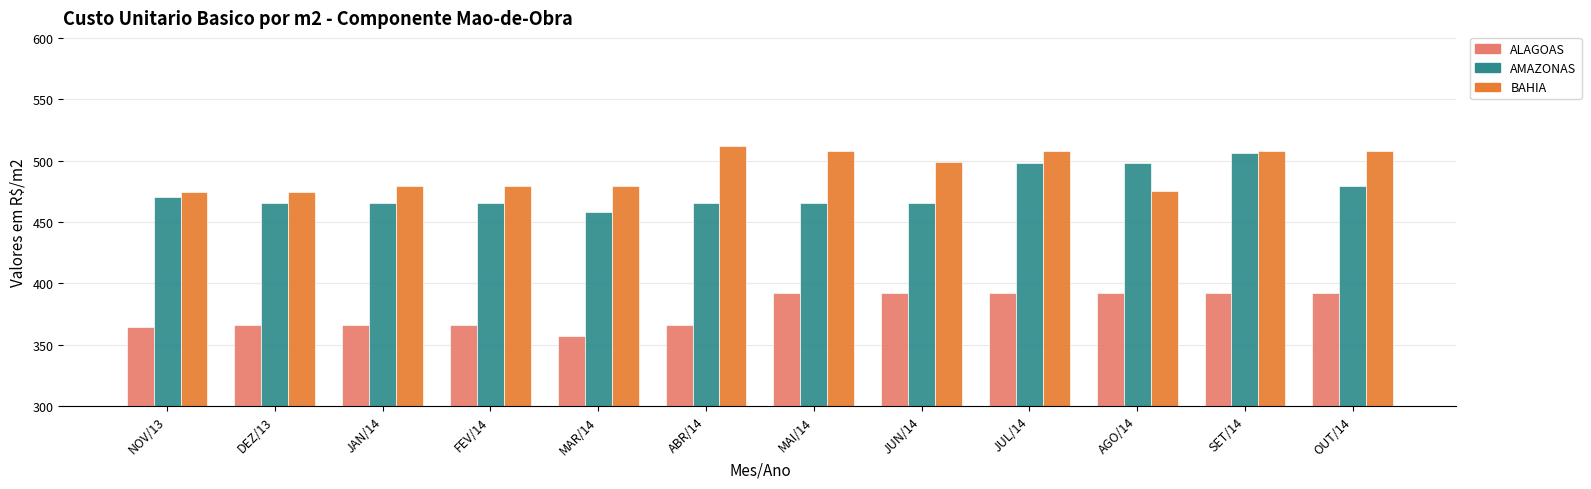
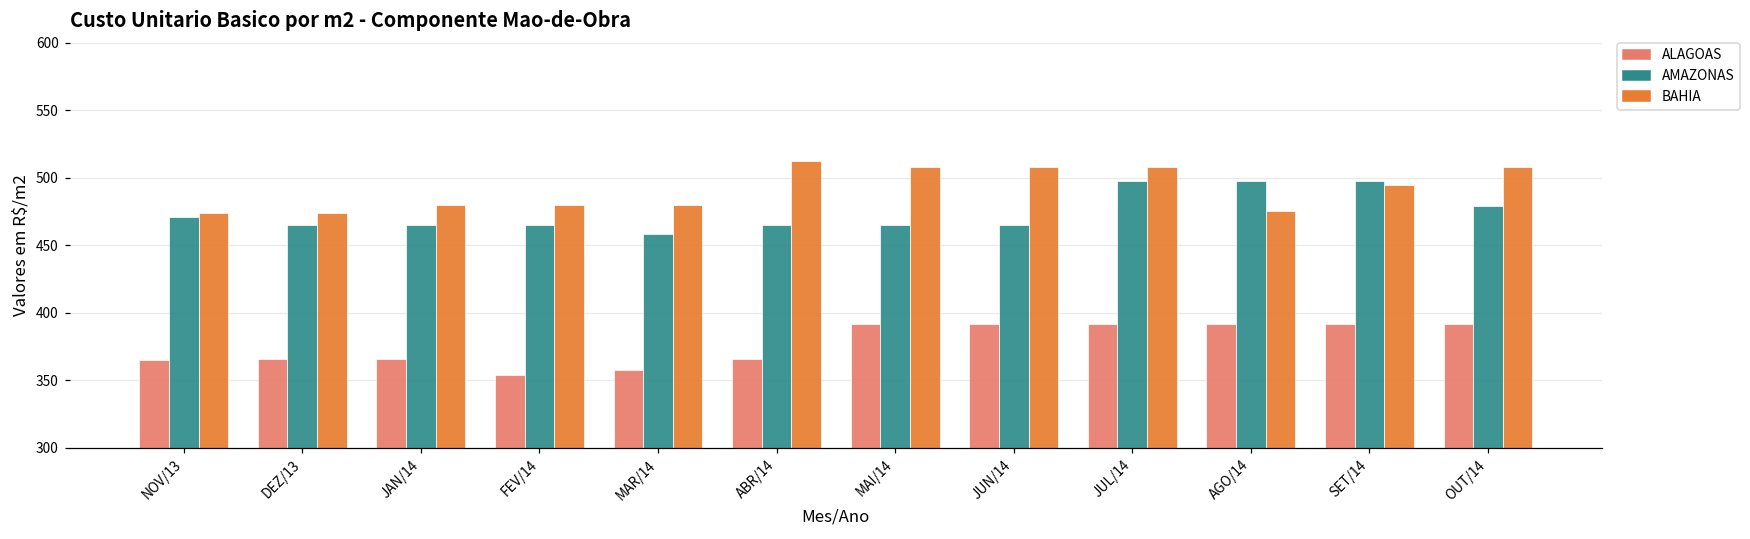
  {
    "ALAGOAS": {
      "NOV/13": 365,
      "DEZ/13": 366,
      "JAN/14": 366,
-     "FEV/14": 366,
+     "FEV/14": 353,
      "MAR/14": 357,
      "ABR/14": 366,
      "MAI/14": 392,
      "JUN/14": 392,
      "JUL/14": 392,
      "AGO/14": 392,
      "SET/14": 392,
      "OUT/14": 392
    },
    "AMAZONAS": {
      "NOV/13": 471,
      "DEZ/13": 465,
      "JAN/14": 465,
      "FEV/14": 465,
      "MAR/14": 458,
      "ABR/14": 465,
      "MAI/14": 465,
      "JUN/14": 465,
      "JUL/14": 498,
      "AGO/14": 498,
-     "SET/14": 506,
+     "SET/14": 498,
      "OUT/14": 479
    },
    "BAHIA": {
      "NOV/13": 474,
      "DEZ/13": 474,
      "JAN/14": 480,
      "FEV/14": 480,
      "MAR/14": 480,
      "ABR/14": 512,
      "MAI/14": 508,
-     "JUN/14": 499,
+     "JUN/14": 508,
      "JUL/14": 508,
      "AGO/14": 476,
-     "SET/14": 508,
+     "SET/14": 495,
      "OUT/14": 508
    }
  }
